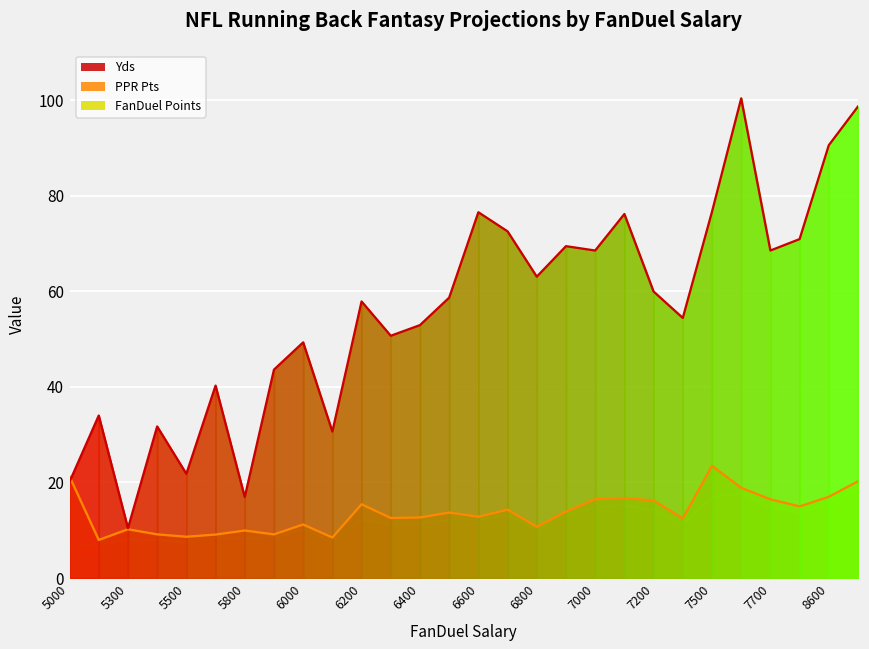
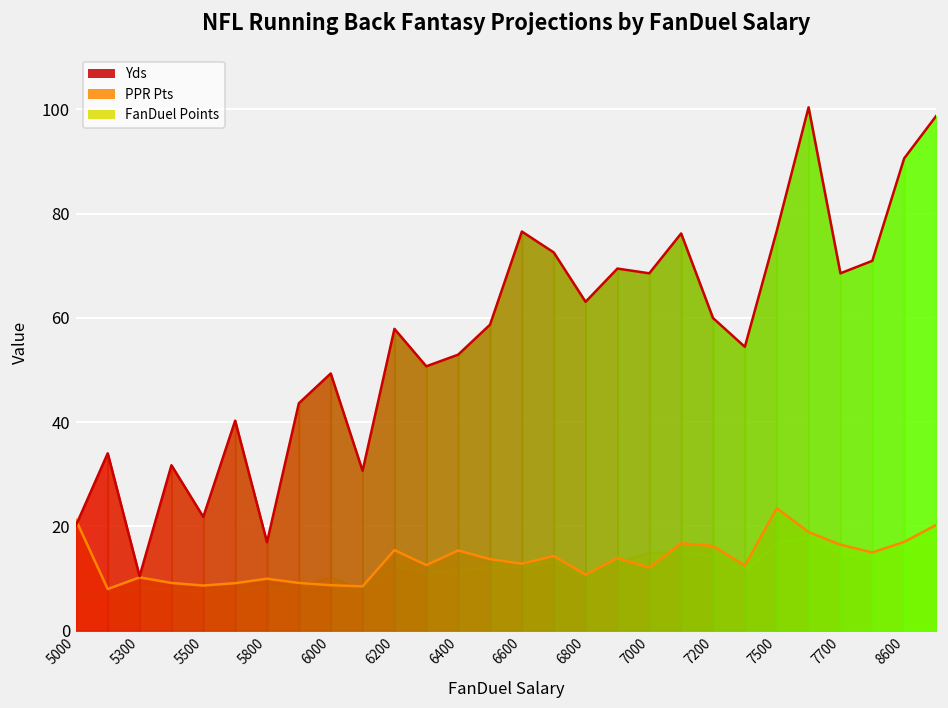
  {
    "PPR Pts": {
      "5000": 21,
      "5500": 9,
      "5800": 10,
-     "6000": 11,
+     "6000": 9,
      "6200": 15,
-     "6400": 13,
-     "7000": 16,
+     "6400": 15,
+     "7000": 12,
      "7200": 16,
      "7500": 23,
      "7700": 16,
      "8600": 17
    }
  }
